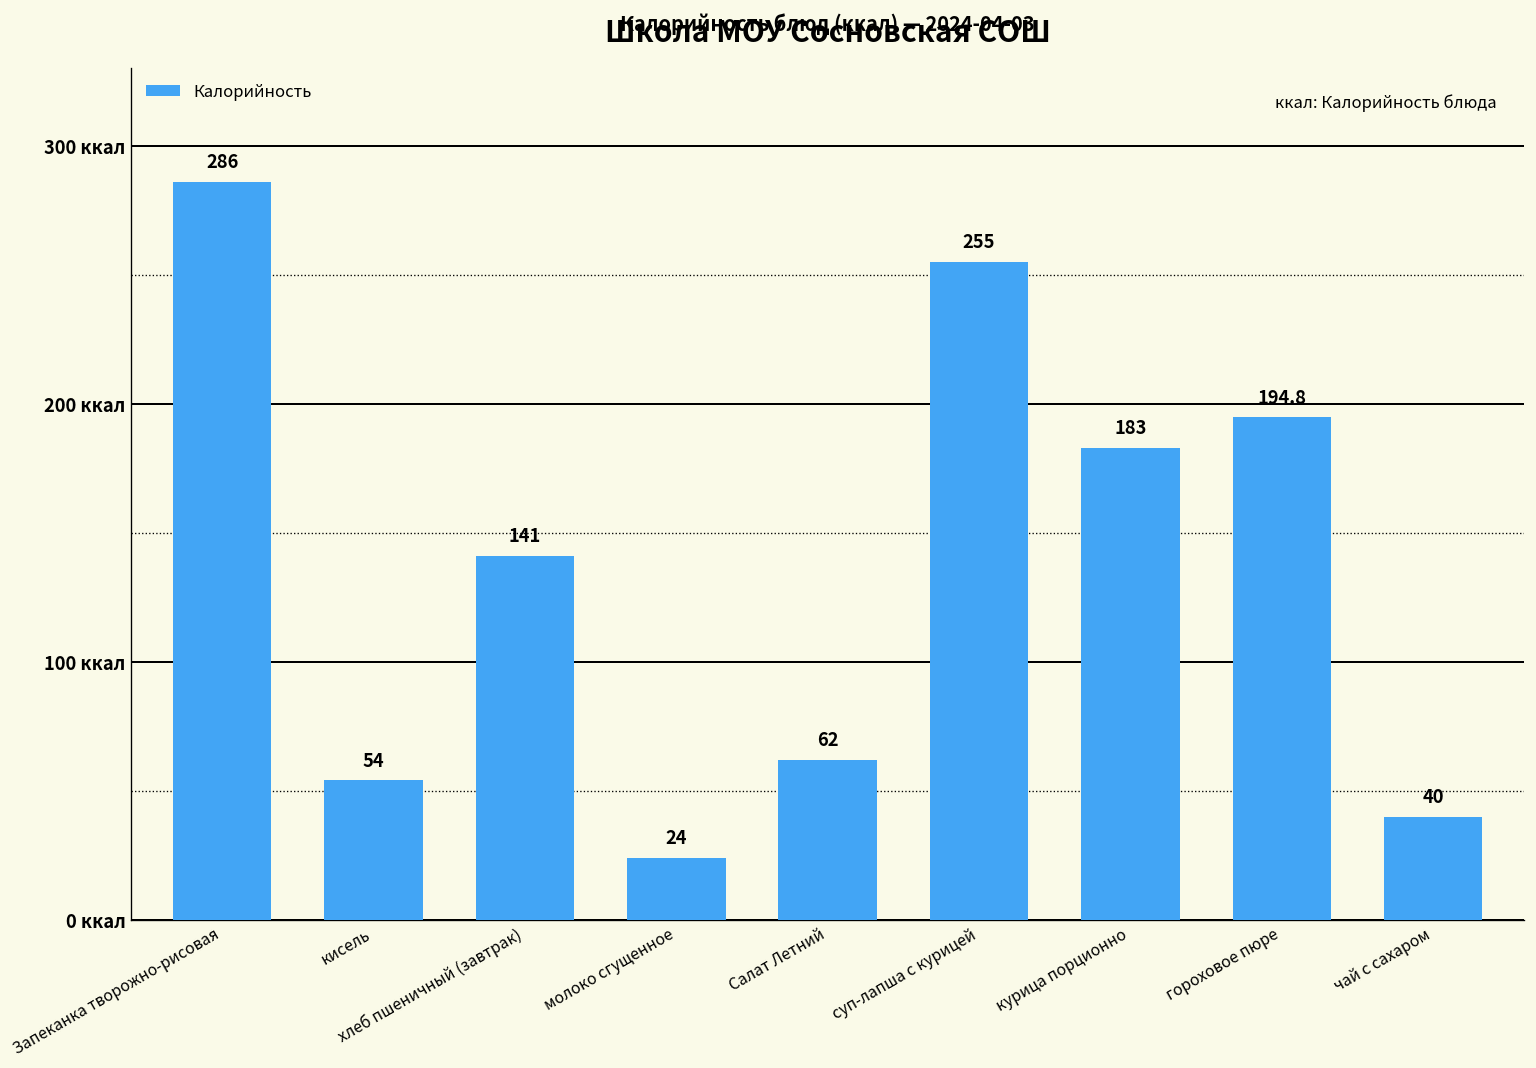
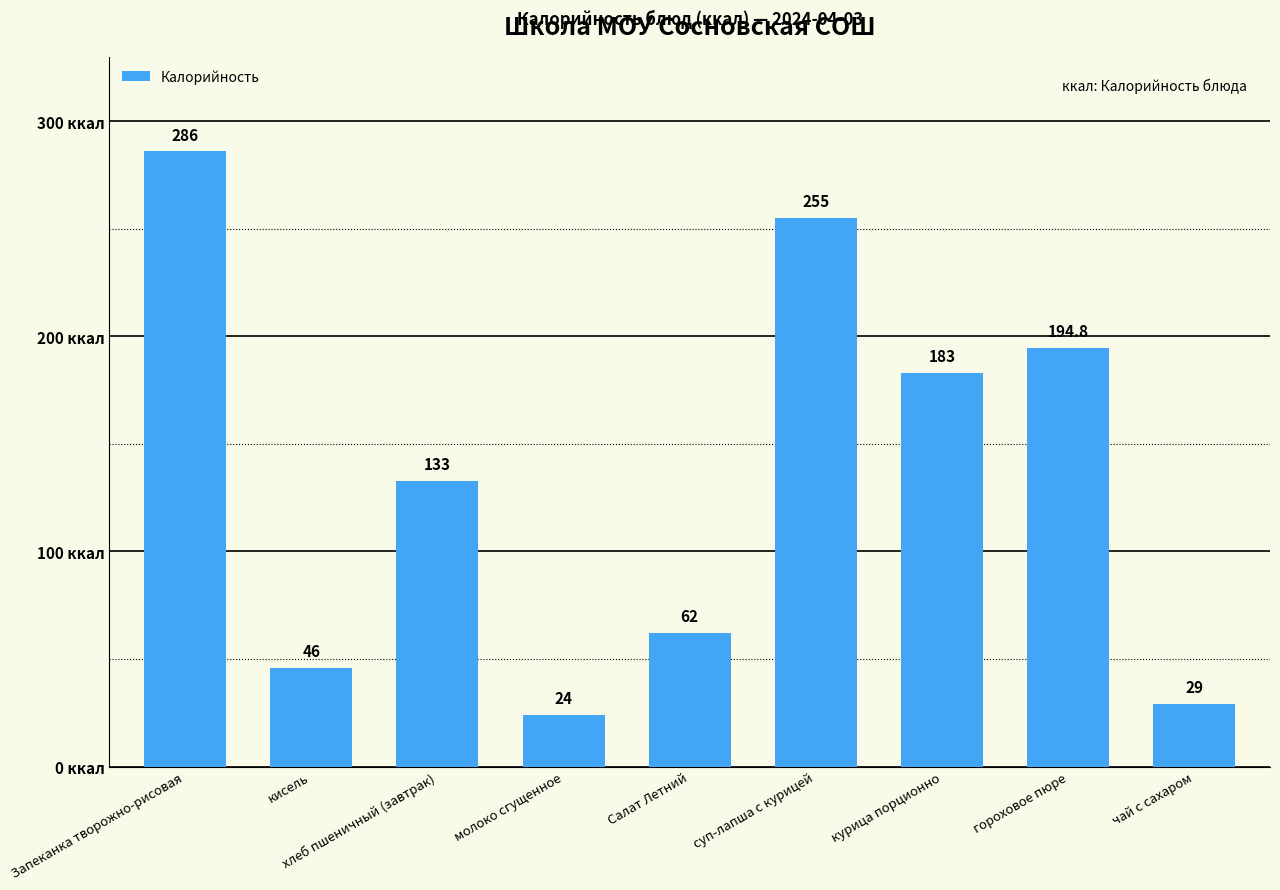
  {
    "Запеканка творожно-рисовая": 286,
-   "кисель": 54,
-   "хлеб пшеничный (завтрак)": 141,
+   "кисель": 46,
+   "хлеб пшеничный (завтрак)": 133,
    "молоко сгущенное": 24,
    "Салат Летний": 62,
    "суп-лапша с курицей": 255,
    "курица порционно": 183,
    "гороховое пюре": 194.8,
-   "чай с сахаром": 40
+   "чай с сахаром": 29
  }
